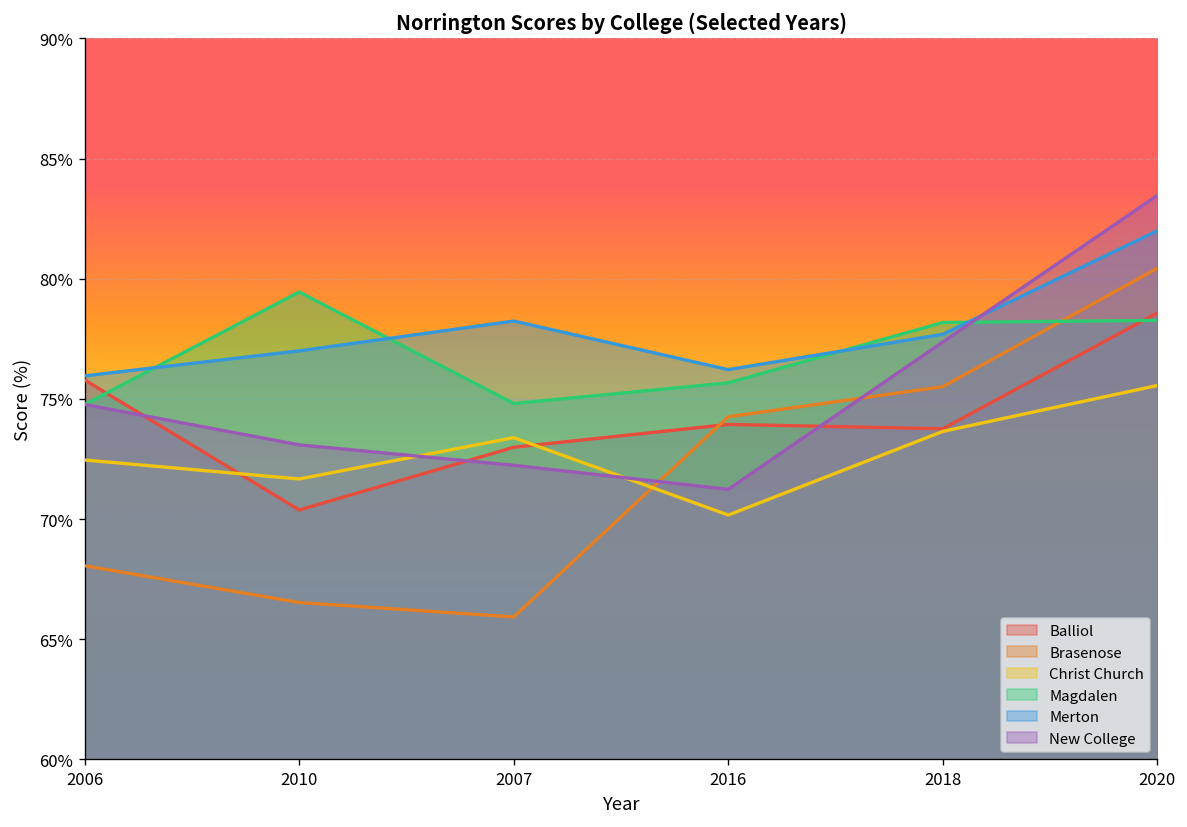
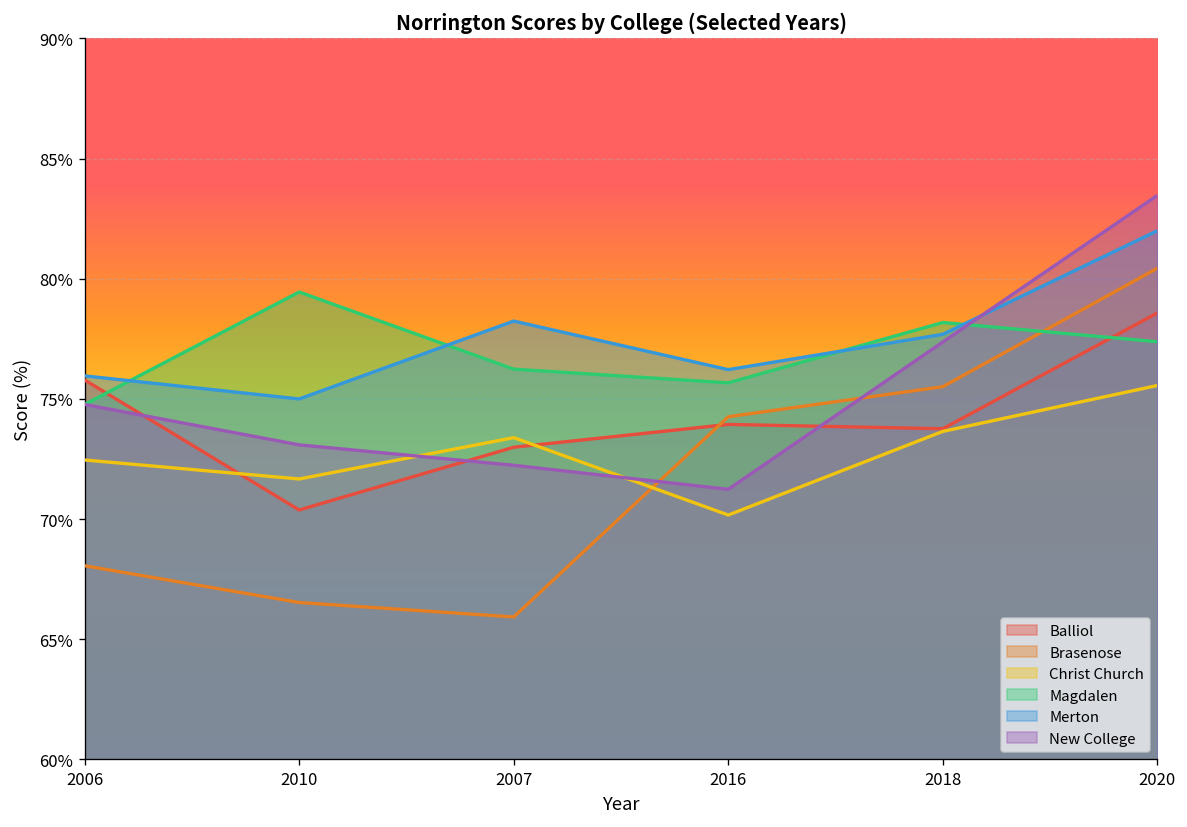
  {
    "Magdalen": {
      "2010": "79.5%",
-     "2007": "74.8%",
+     "2007": "76.2%",
      "2016": "75.7%",
      "2018": "78.2%",
-     "2020": "78.3%"
+     "2020": "77.4%"
    },
    "Merton": {
      "2006": "76.0%",
-     "2010": "77.0%",
+     "2010": "75.0%",
      "2007": "78.2%",
      "2016": "76.2%",
      "2018": "77.7%",
      "2020": "82.0%"
    },
    "New College": {
      "2010": "73.1%",
      "2007": "72.2%",
      "2016": "71.2%",
      "2018": "77.4%",
      "2020": "83.5%"
    }
  }
